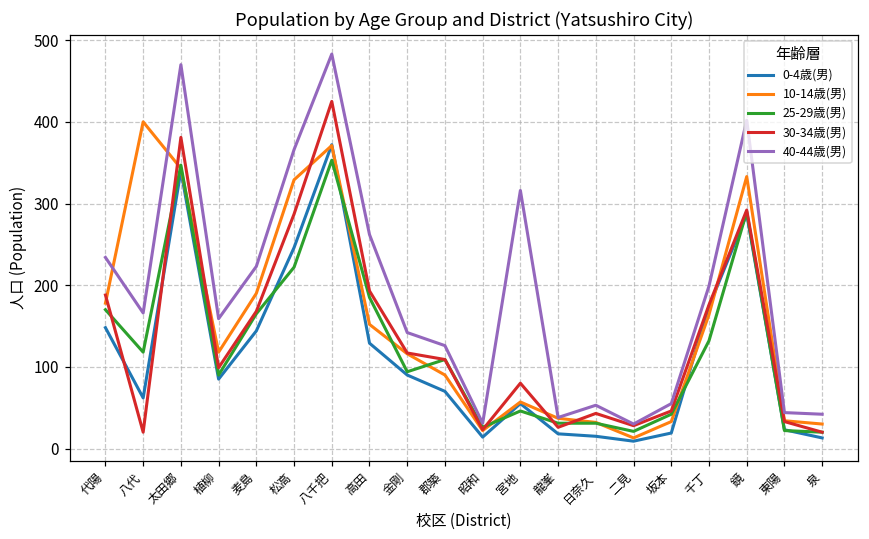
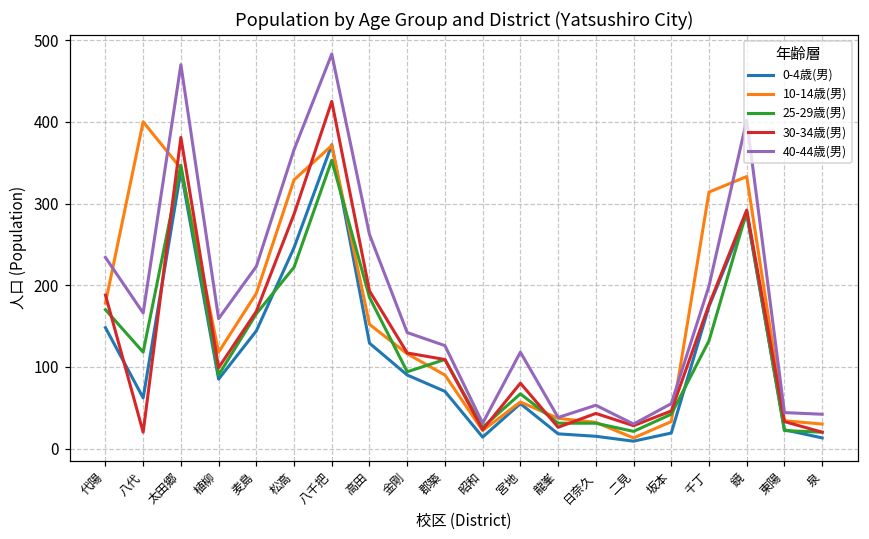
  {
    "0-4歳(男)": {
      "代陽": 150,
      "八代": 60,
      "植柳": 90,
      "麦島": 140,
      "松高": 250,
      "高田": 130,
      "金剛": 90,
      "郡築": 70,
      "昭和": 10,
      "龍峯": 20,
      "日奈久": 20,
      "二見": 10,
      "坂本": 20,
      "泉": 10
    },
    "10-14歳(男)": {
      "代陽": 180,
      "八代": 400,
      "植柳": 120,
      "麦島": 190,
      "松高": 330,
      "高田": 150,
      "郡築": 90,
      "二見": 10,
      "坂本": 30,
-     "千丁": 160,
+     "千丁": 310,
      "鏡": 330,
      "泉": 30
    },
    "25-29歳(男)": {
      "代陽": 170,
      "八代": 120,
      "太田郷": 350,
      "植柳": 90,
      "松高": 220,
      "八千把": 350,
      "高田": 190,
      "金剛": 90,
-     "宮地": 50,
+     "宮地": 70,
      "龍峯": 30,
      "二見": 20,
      "坂本": 40,
      "千丁": 130
    },
    "30-34歳(男)": {
      "代陽": 190,
      "八代": 20,
      "太田郷": 380,
      "植柳": 100,
      "松高": 290,
      "八千把": 430,
      "高田": 190,
      "宮地": 80,
      "龍峯": 30,
      "日奈久": 40,
      "坂本": 50
    },
    "40-44歳(男)": {
      "代陽": 230,
      "八代": 170,
      "太田郷": 470,
      "植柳": 160,
      "麦島": 220,
      "松高": 370,
      "八千把": 480,
      "高田": 260,
      "金剛": 140,
      "郡築": 130,
      "昭和": 30,
-     "宮地": 320,
+     "宮地": 120,
      "日奈久": 50,
      "坂本": 60,
      "千丁": 200,
      "東陽": 40,
      "泉": 40
    }
  }
